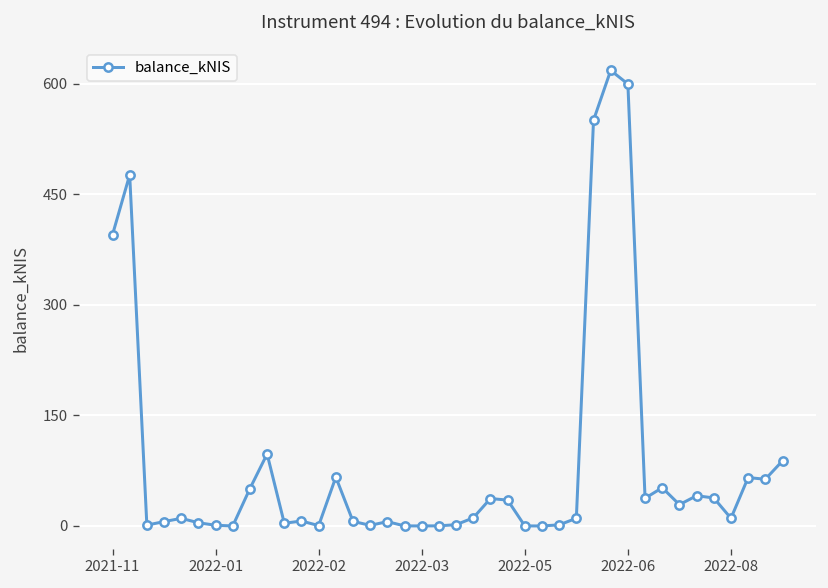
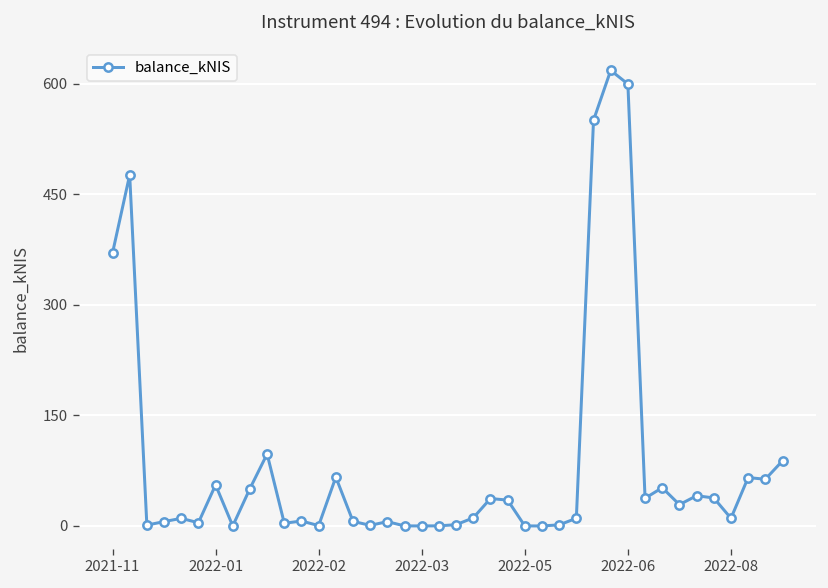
  {
-   "2021-11": 390,
-   "2022-01": 0,
+   "2021-11": 370,
+   "2022-01": 60,
    "2022-02": 0,
    "2022-03": 0,
    "2022-05": 0,
    "2022-06": 600,
    "2022-08": 10
  }
